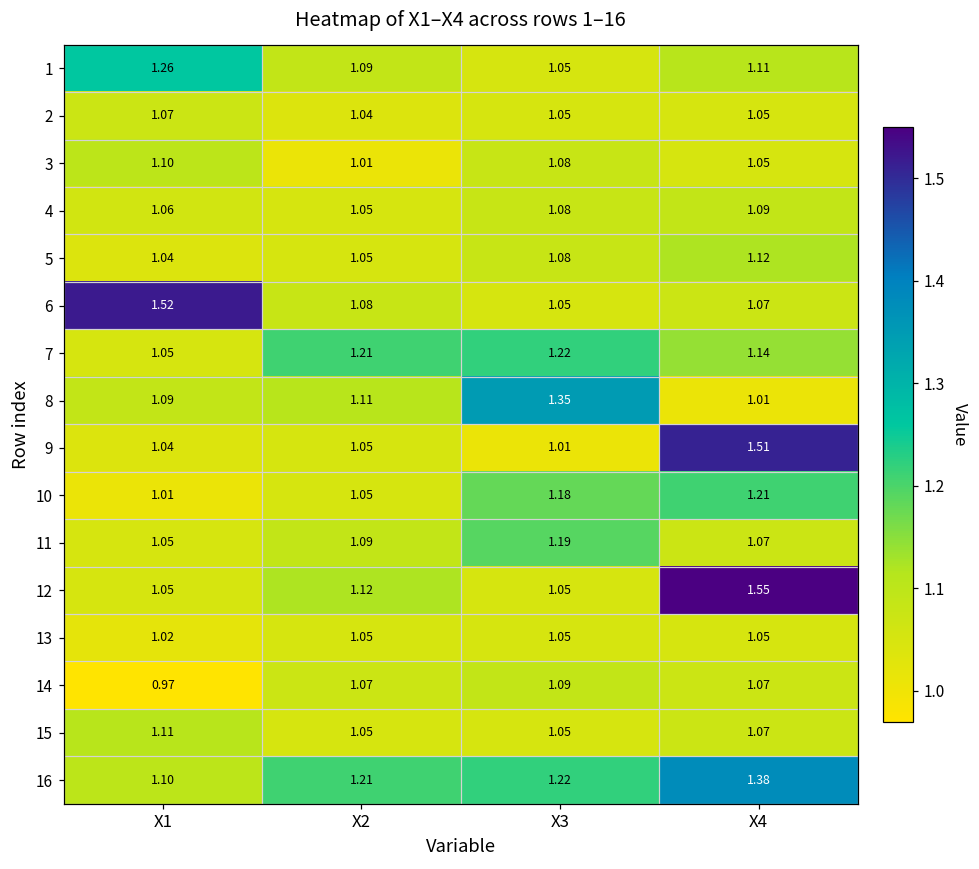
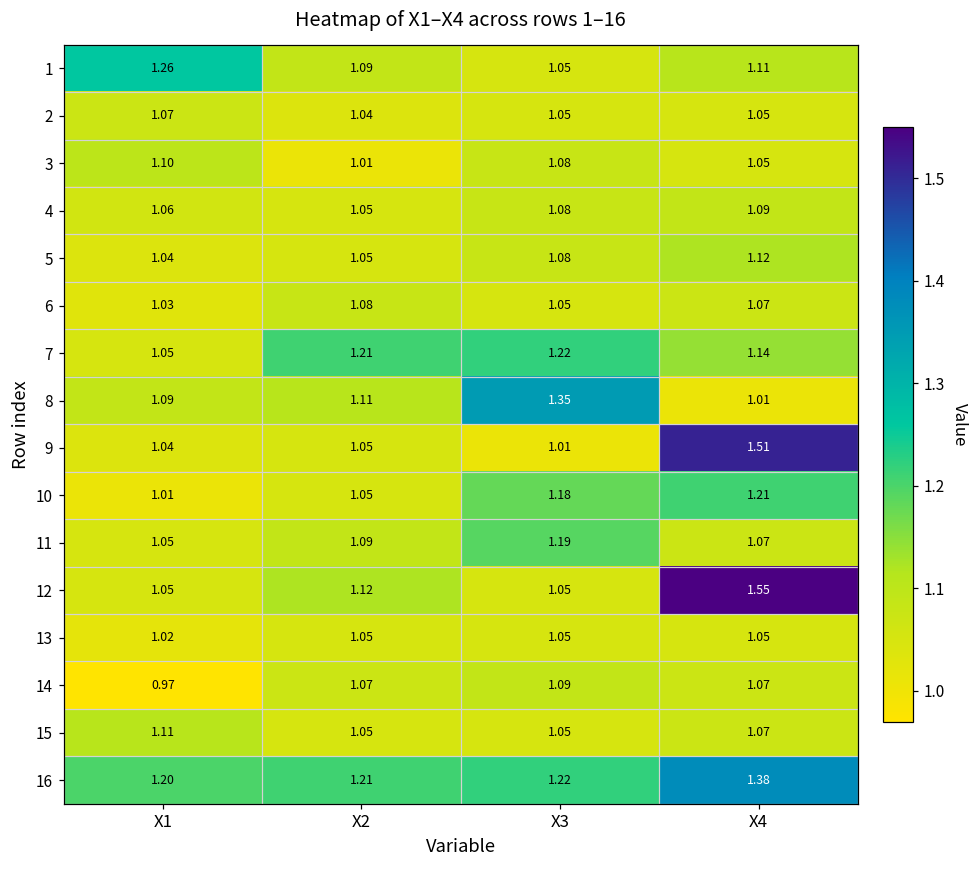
  {
    "1": {
      "X1": 1.26,
      "X2": 1.09,
      "X3": 1.05,
      "X4": 1.11
    },
    "2": {
      "X1": 1.07,
      "X2": 1.04,
      "X3": 1.05,
      "X4": 1.05
    },
    "3": {
      "X1": 1.10,
      "X2": 1.01,
      "X3": 1.08,
      "X4": 1.05
    },
    "4": {
      "X1": 1.06,
      "X2": 1.05,
      "X3": 1.08,
      "X4": 1.09
    },
    "5": {
      "X1": 1.04,
      "X2": 1.05,
      "X3": 1.08,
      "X4": 1.12
    },
    "6": {
-     "X1": 1.52,
+     "X1": 1.03,
      "X2": 1.08,
      "X3": 1.05,
      "X4": 1.07
    },
    "7": {
      "X1": 1.05,
      "X2": 1.21,
      "X3": 1.22,
      "X4": 1.14
    },
    "8": {
      "X1": 1.09,
      "X2": 1.11,
      "X3": 1.35,
      "X4": 1.01
    },
    "9": {
      "X1": 1.04,
      "X2": 1.05,
      "X3": 1.01,
      "X4": 1.51
    },
    "10": {
      "X1": 1.01,
      "X2": 1.05,
      "X3": 1.18,
      "X4": 1.21
    },
    "11": {
      "X1": 1.05,
      "X2": 1.09,
      "X3": 1.19,
      "X4": 1.07
    },
    "12": {
      "X1": 1.05,
      "X2": 1.12,
      "X3": 1.05,
      "X4": 1.55
    },
    "13": {
      "X1": 1.02,
      "X2": 1.05,
      "X3": 1.05,
      "X4": 1.05
    },
    "14": {
      "X1": 0.97,
      "X2": 1.07,
      "X3": 1.09,
      "X4": 1.07
    },
    "15": {
      "X1": 1.11,
      "X2": 1.05,
      "X3": 1.05,
      "X4": 1.07
    },
    "16": {
-     "X1": 1.10,
+     "X1": 1.20,
      "X2": 1.21,
      "X3": 1.22,
      "X4": 1.38
    }
  }
